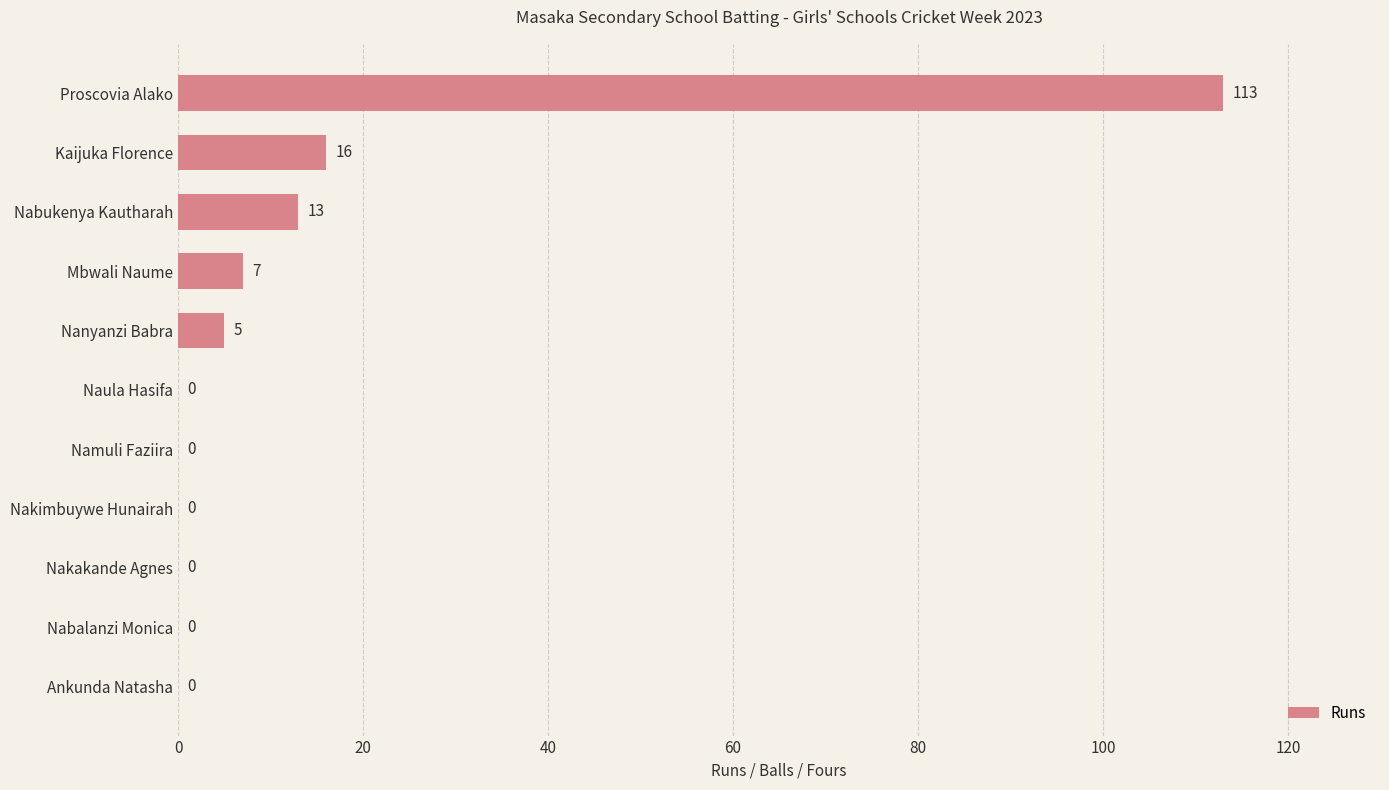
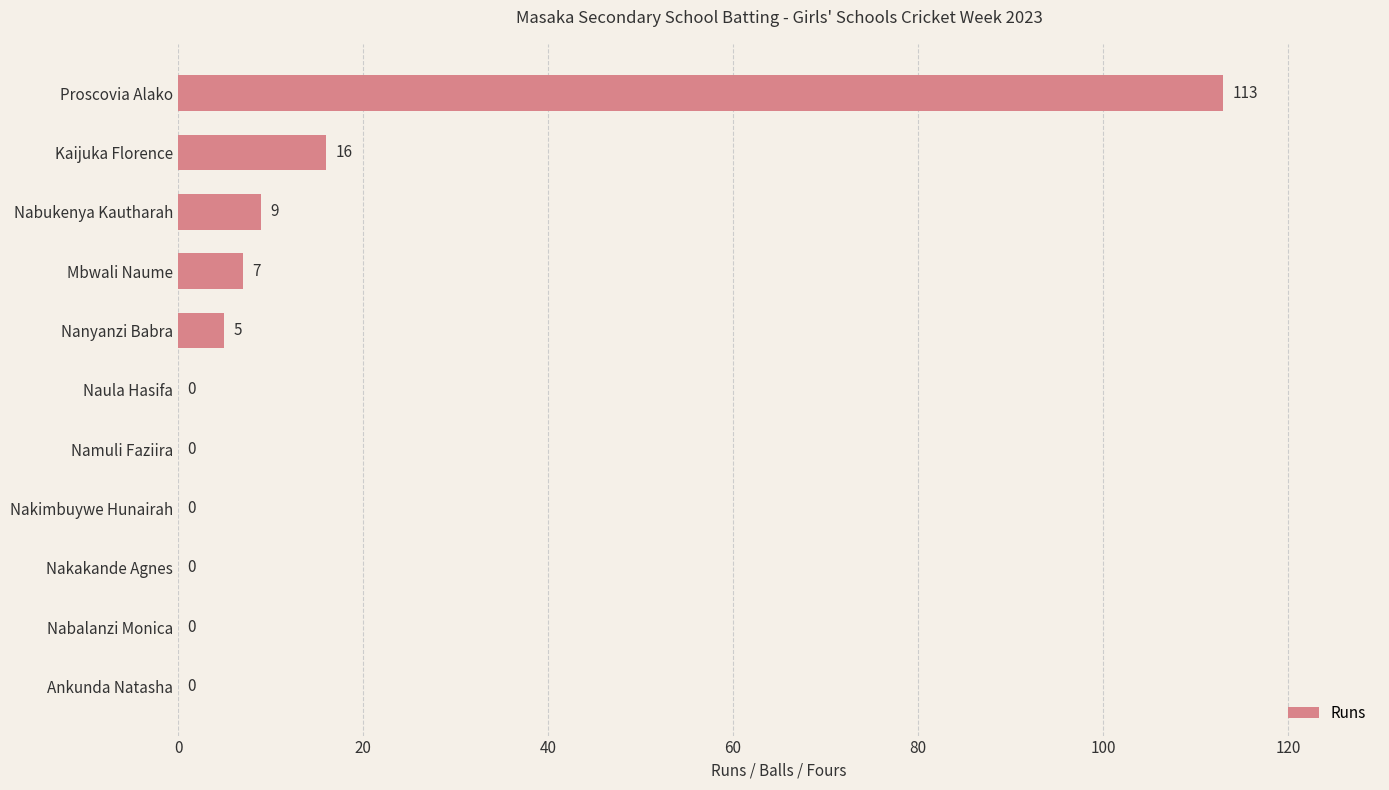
  {
    "Proscovia Alako": 113,
    "Kaijuka Florence": 16,
-   "Nabukenya Kautharah": 13,
+   "Nabukenya Kautharah": 9,
    "Mbwali Naume": 7,
    "Nanyanzi Babra": 5,
    "Naula Hasifa": 0,
    "Namuli Faziira": 0,
    "Nakimbuywe Hunairah": 0,
    "Nakakande Agnes": 0,
    "Nabalanzi Monica": 0,
    "Ankunda Natasha": 0
  }
